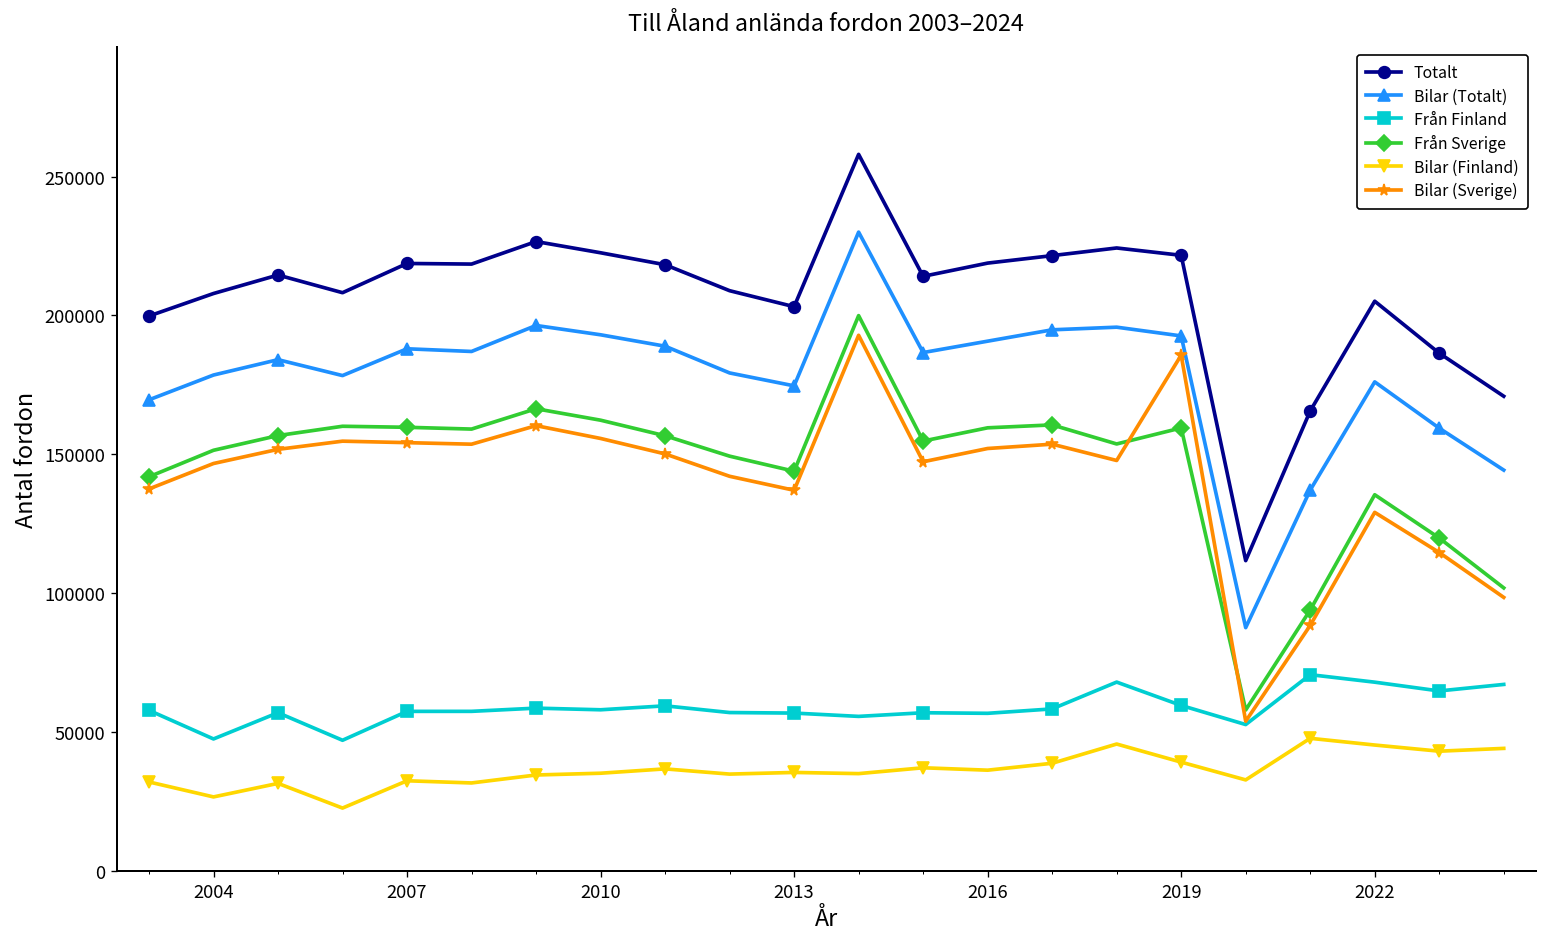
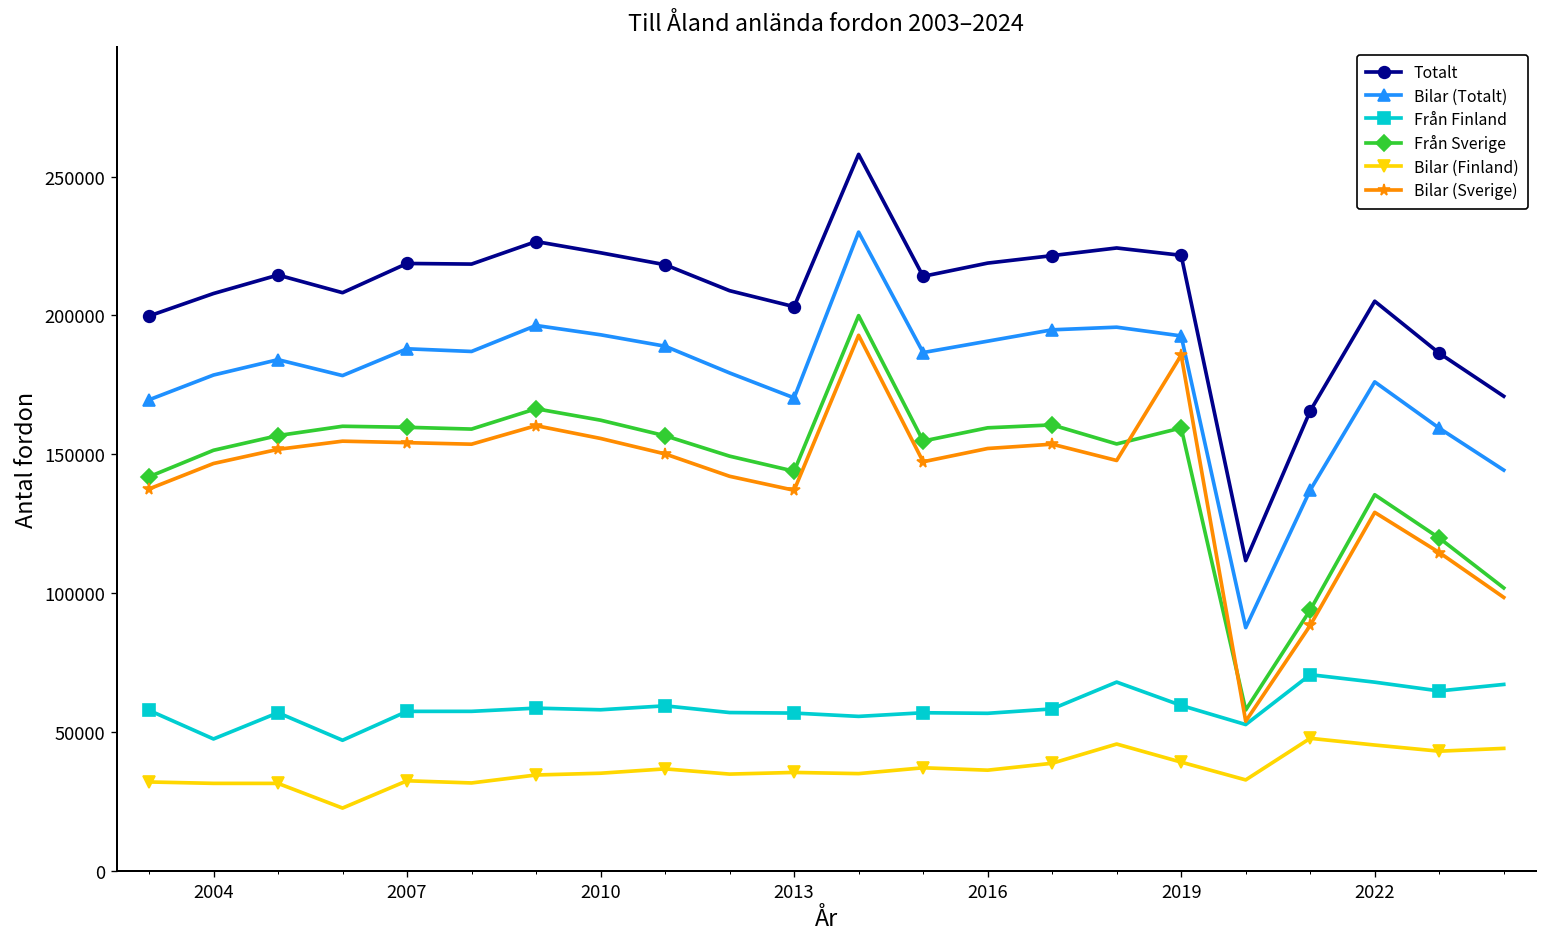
  {
    "Totalt": {
      "2004": 208000,
      "2007": 219000,
      "2010": 223000,
      "2013": 203000,
      "2016": 219000,
      "2019": 222000,
      "2022": 205000
    },
    "Bilar (Totalt)": {
      "2004": 179000,
      "2007": 188000,
      "2010": 193000,
-     "2013": 175000,
+     "2013": 170000,
      "2016": 191000,
      "2019": 193000,
      "2022": 176000
    },
    "Från Finland": {
      "2004": 48000,
      "2007": 57000,
      "2010": 58000,
      "2013": 57000,
      "2016": 57000,
      "2019": 60000,
      "2022": 68000
    },
    "Från Sverige": {
      "2004": 151000,
      "2007": 160000,
      "2010": 162000,
      "2013": 144000,
      "2016": 160000,
      "2019": 160000,
      "2022": 135000
    },
    "Bilar (Finland)": {
-     "2004": 27000,
+     "2004": 32000,
      "2007": 33000,
      "2010": 35000,
      "2013": 36000,
      "2016": 36000,
      "2019": 39000,
      "2022": 45000
    },
    "Bilar (Sverige)": {
      "2004": 147000,
      "2007": 154000,
      "2010": 156000,
      "2013": 137000,
      "2016": 152000,
      "2019": 186000,
      "2022": 129000
    }
  }
